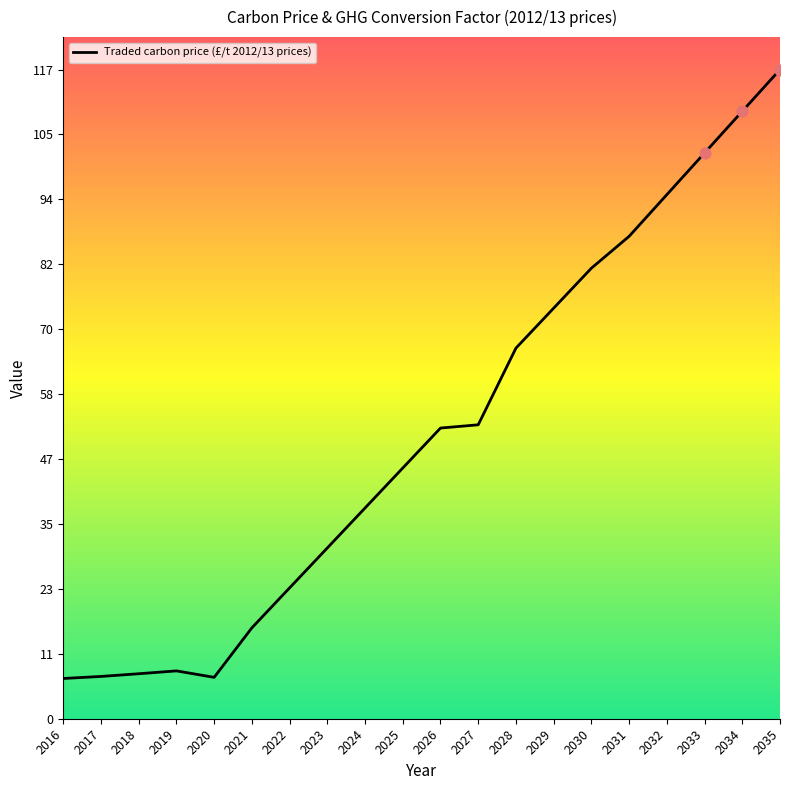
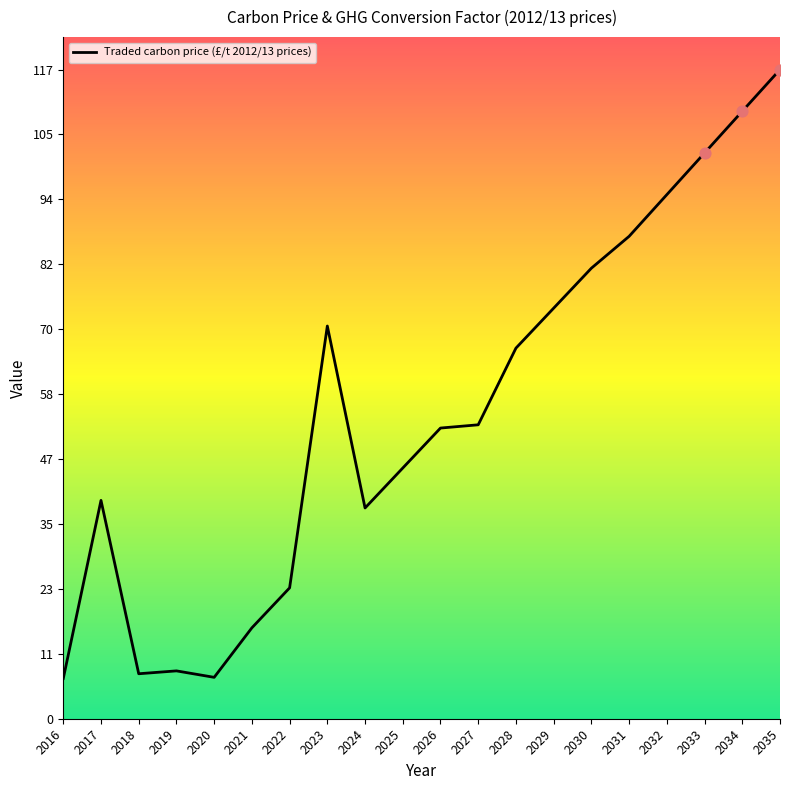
  {
    "Traded carbon price (£/t 2012/13 prices)": {
      "2016": 7,
-     "2017": 8,
+     "2017": 40,
      "2018": 8,
      "2019": 9,
      "2020": 8,
      "2021": 16,
      "2022": 24,
-     "2023": 31,
+     "2023": 71,
      "2024": 38,
      "2025": 45,
      "2026": 53,
      "2027": 53,
      "2028": 67,
      "2029": 74,
      "2030": 82,
      "2031": 88,
      "2032": 95
    }
  }
